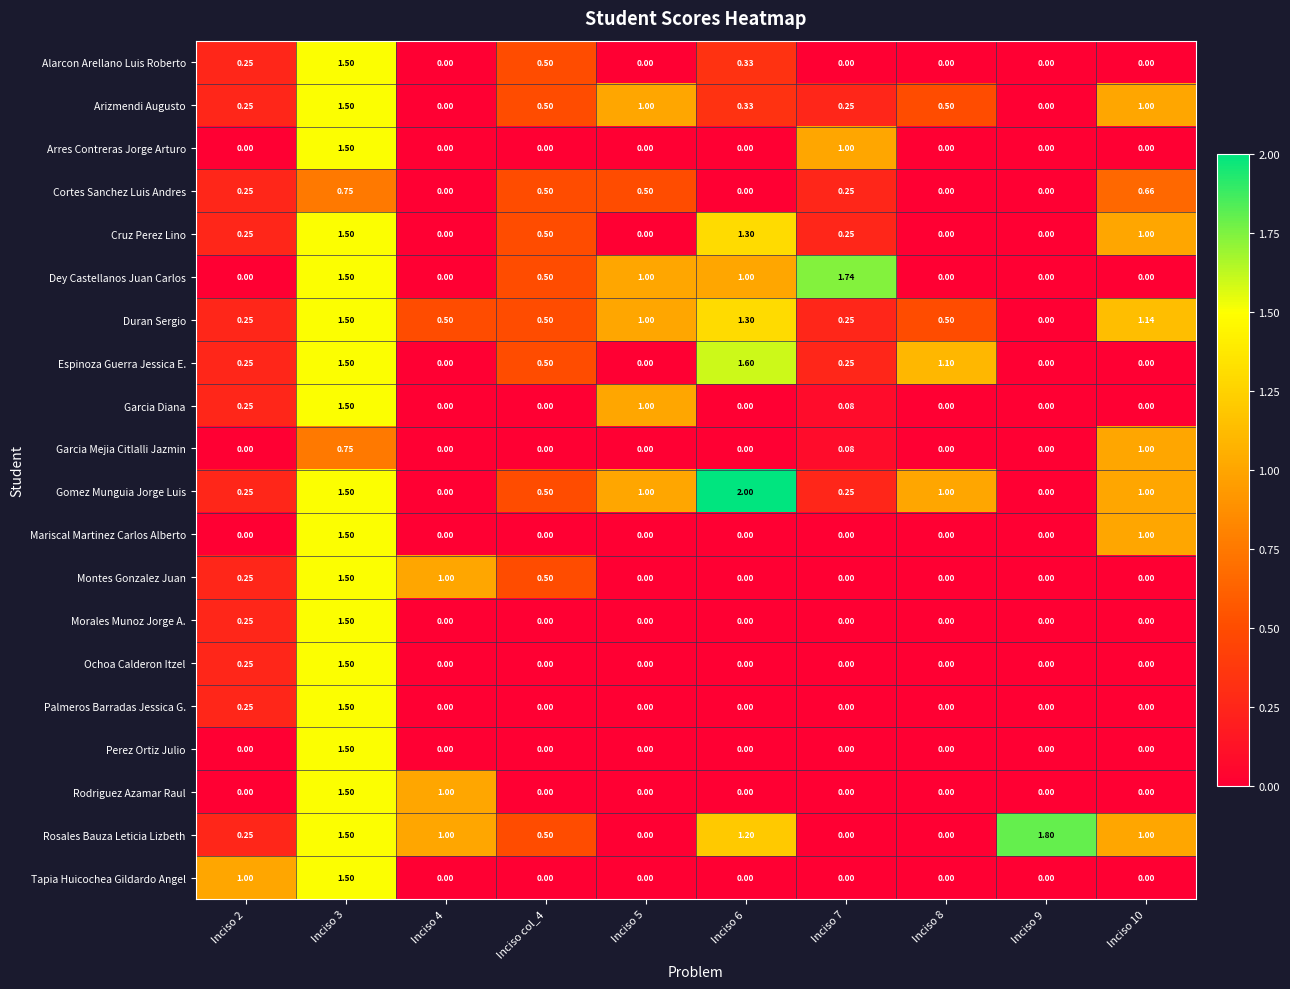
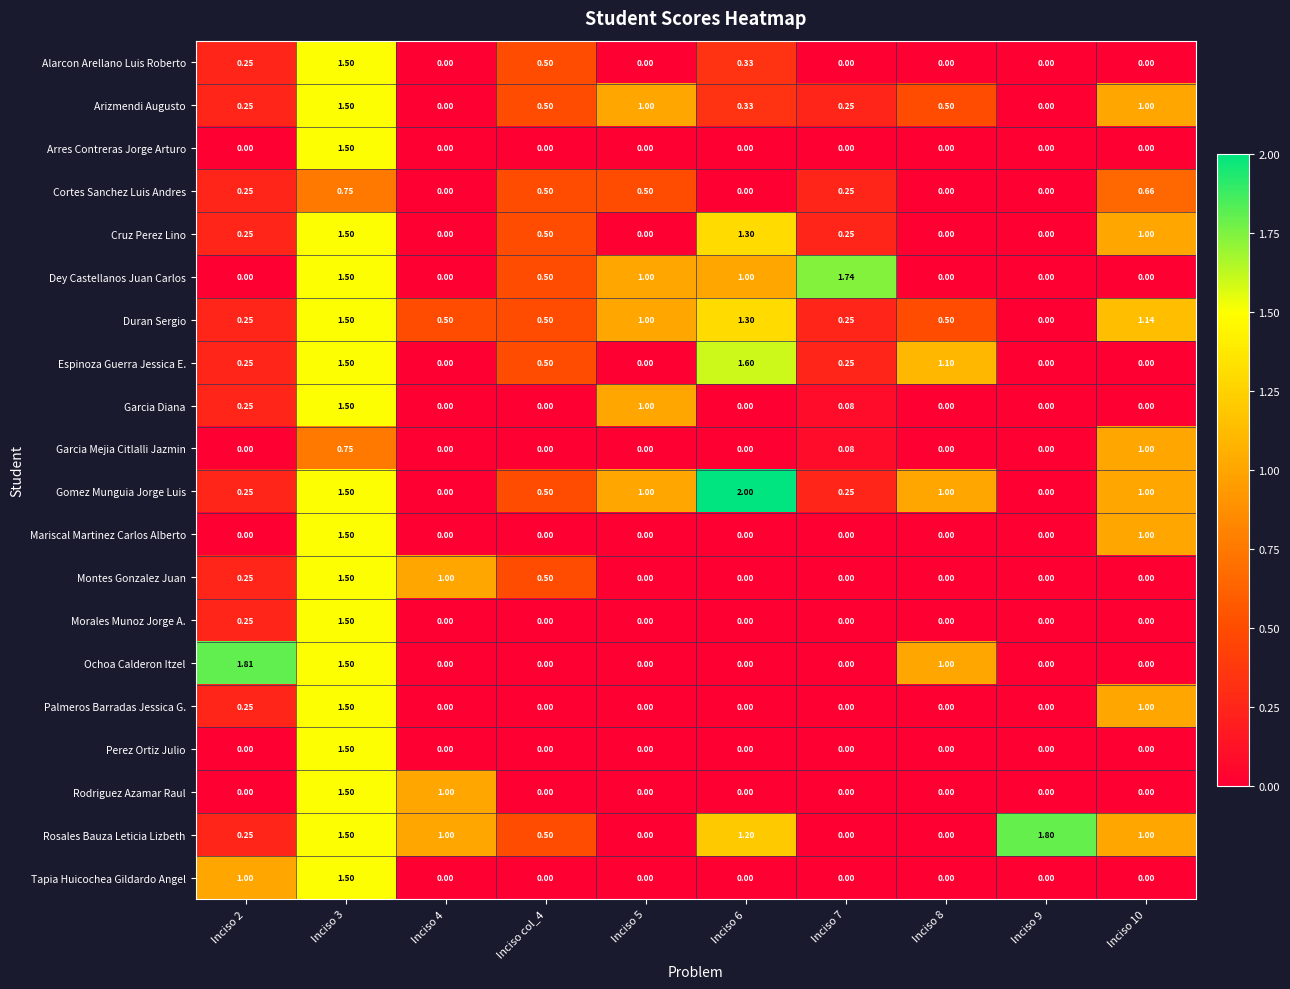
  {
    "Alarcon Arellano Luis Roberto": {
      "Inciso 2": 0.25,
      "Inciso 3": 1.50,
      "Inciso 4": 0.00,
      "Inciso col_4": 0.50,
      "Inciso 5": 0.00,
      "Inciso 6": 0.33,
      "Inciso 7": 0.00,
      "Inciso 8": 0.00,
      "Inciso 9": 0.00,
      "Inciso 10": 0.00
    },
    "Arizmendi Augusto": {
      "Inciso 2": 0.25,
      "Inciso 3": 1.50,
      "Inciso 4": 0.00,
      "Inciso col_4": 0.50,
      "Inciso 5": 1.00,
      "Inciso 6": 0.33,
      "Inciso 7": 0.25,
      "Inciso 8": 0.50,
      "Inciso 9": 0.00,
      "Inciso 10": 1.00
    },
    "Arres Contreras Jorge Arturo": {
      "Inciso 2": 0.00,
      "Inciso 3": 1.50,
      "Inciso 4": 0.00,
      "Inciso col_4": 0.00,
      "Inciso 5": 0.00,
      "Inciso 6": 0.00,
-     "Inciso 7": 1.00,
+     "Inciso 7": 0.00,
      "Inciso 8": 0.00,
      "Inciso 9": 0.00,
      "Inciso 10": 0.00
    },
    "Cortes Sanchez Luis Andres": {
      "Inciso 2": 0.25,
      "Inciso 3": 0.75,
      "Inciso 4": 0.00,
      "Inciso col_4": 0.50,
      "Inciso 5": 0.50,
      "Inciso 6": 0.00,
      "Inciso 7": 0.25,
      "Inciso 8": 0.00,
      "Inciso 9": 0.00,
      "Inciso 10": 0.66
    },
    "Cruz Perez Lino": {
      "Inciso 2": 0.25,
      "Inciso 3": 1.50,
      "Inciso 4": 0.00,
      "Inciso col_4": 0.50,
      "Inciso 5": 0.00,
      "Inciso 6": 1.30,
      "Inciso 7": 0.25,
      "Inciso 8": 0.00,
      "Inciso 9": 0.00,
      "Inciso 10": 1.00
    },
    "Dey Castellanos Juan Carlos": {
      "Inciso 2": 0.00,
      "Inciso 3": 1.50,
      "Inciso 4": 0.00,
      "Inciso col_4": 0.50,
      "Inciso 5": 1.00,
      "Inciso 6": 1.00,
      "Inciso 7": 1.74,
      "Inciso 8": 0.00,
      "Inciso 9": 0.00,
      "Inciso 10": 0.00
    },
    "Duran Sergio": {
      "Inciso 2": 0.25,
      "Inciso 3": 1.50,
      "Inciso 4": 0.50,
      "Inciso col_4": 0.50,
      "Inciso 5": 1.00,
      "Inciso 6": 1.30,
      "Inciso 7": 0.25,
      "Inciso 8": 0.50,
      "Inciso 9": 0.00,
      "Inciso 10": 1.14
    },
    "Espinoza Guerra Jessica E.": {
      "Inciso 2": 0.25,
      "Inciso 3": 1.50,
      "Inciso 4": 0.00,
      "Inciso col_4": 0.50,
      "Inciso 5": 0.00,
      "Inciso 6": 1.60,
      "Inciso 7": 0.25,
      "Inciso 8": 1.10,
      "Inciso 9": 0.00,
      "Inciso 10": 0.00
    },
    "Garcia Diana": {
      "Inciso 2": 0.25,
      "Inciso 3": 1.50,
      "Inciso 4": 0.00,
      "Inciso col_4": 0.00,
      "Inciso 5": 1.00,
      "Inciso 6": 0.00,
      "Inciso 7": 0.08,
      "Inciso 8": 0.00,
      "Inciso 9": 0.00,
      "Inciso 10": 0.00
    },
    "Garcia Mejia Citlalli Jazmin": {
      "Inciso 2": 0.00,
      "Inciso 3": 0.75,
      "Inciso 4": 0.00,
      "Inciso col_4": 0.00,
      "Inciso 5": 0.00,
      "Inciso 6": 0.00,
      "Inciso 7": 0.08,
      "Inciso 8": 0.00,
      "Inciso 9": 0.00,
      "Inciso 10": 1.00
    },
    "Gomez Munguia Jorge Luis": {
      "Inciso 2": 0.25,
      "Inciso 3": 1.50,
      "Inciso 4": 0.00,
      "Inciso col_4": 0.50,
      "Inciso 5": 1.00,
      "Inciso 6": 2.00,
      "Inciso 7": 0.25,
      "Inciso 8": 1.00,
      "Inciso 9": 0.00,
      "Inciso 10": 1.00
    },
    "Mariscal Martinez Carlos Alberto": {
      "Inciso 2": 0.00,
      "Inciso 3": 1.50,
      "Inciso 4": 0.00,
      "Inciso col_4": 0.00,
      "Inciso 5": 0.00,
      "Inciso 6": 0.00,
      "Inciso 7": 0.00,
      "Inciso 8": 0.00,
      "Inciso 9": 0.00,
      "Inciso 10": 1.00
    },
    "Montes Gonzalez Juan": {
      "Inciso 2": 0.25,
      "Inciso 3": 1.50,
      "Inciso 4": 1.00,
      "Inciso col_4": 0.50,
      "Inciso 5": 0.00,
      "Inciso 6": 0.00,
      "Inciso 7": 0.00,
      "Inciso 8": 0.00,
      "Inciso 9": 0.00,
      "Inciso 10": 0.00
    },
    "Morales Munoz Jorge A.": {
      "Inciso 2": 0.25,
      "Inciso 3": 1.50,
      "Inciso 4": 0.00,
      "Inciso col_4": 0.00,
      "Inciso 5": 0.00,
      "Inciso 6": 0.00,
      "Inciso 7": 0.00,
      "Inciso 8": 0.00,
      "Inciso 9": 0.00,
      "Inciso 10": 0.00
    },
    "Ochoa Calderon Itzel": {
-     "Inciso 2": 0.25,
+     "Inciso 2": 1.81,
      "Inciso 3": 1.50,
      "Inciso 4": 0.00,
      "Inciso col_4": 0.00,
      "Inciso 5": 0.00,
      "Inciso 6": 0.00,
      "Inciso 7": 0.00,
-     "Inciso 8": 0.00,
+     "Inciso 8": 1.00,
      "Inciso 9": 0.00,
      "Inciso 10": 0.00
    },
    "Palmeros Barradas Jessica G.": {
      "Inciso 2": 0.25,
      "Inciso 3": 1.50,
      "Inciso 4": 0.00,
      "Inciso col_4": 0.00,
      "Inciso 5": 0.00,
      "Inciso 6": 0.00,
      "Inciso 7": 0.00,
      "Inciso 8": 0.00,
      "Inciso 9": 0.00,
-     "Inciso 10": 0.00
+     "Inciso 10": 1.00
    },
    "Perez Ortiz Julio": {
      "Inciso 2": 0.00,
      "Inciso 3": 1.50,
      "Inciso 4": 0.00,
      "Inciso col_4": 0.00,
      "Inciso 5": 0.00,
      "Inciso 6": 0.00,
      "Inciso 7": 0.00,
      "Inciso 8": 0.00,
      "Inciso 9": 0.00,
      "Inciso 10": 0.00
    },
    "Rodriguez Azamar Raul": {
      "Inciso 2": 0.00,
      "Inciso 3": 1.50,
      "Inciso 4": 1.00,
      "Inciso col_4": 0.00,
      "Inciso 5": 0.00,
      "Inciso 6": 0.00,
      "Inciso 7": 0.00,
      "Inciso 8": 0.00,
      "Inciso 9": 0.00,
      "Inciso 10": 0.00
    },
    "Rosales Bauza Leticia Lizbeth": {
      "Inciso 2": 0.25,
      "Inciso 3": 1.50,
      "Inciso 4": 1.00,
      "Inciso col_4": 0.50,
      "Inciso 5": 0.00,
      "Inciso 6": 1.20,
      "Inciso 7": 0.00,
      "Inciso 8": 0.00,
      "Inciso 9": 1.80,
      "Inciso 10": 1.00
    },
    "Tapia Huicochea Gildardo Angel": {
      "Inciso 2": 1.00,
      "Inciso 3": 1.50,
      "Inciso 4": 0.00,
      "Inciso col_4": 0.00,
      "Inciso 5": 0.00,
      "Inciso 6": 0.00,
      "Inciso 7": 0.00,
      "Inciso 8": 0.00,
      "Inciso 9": 0.00,
      "Inciso 10": 0.00
    }
  }
